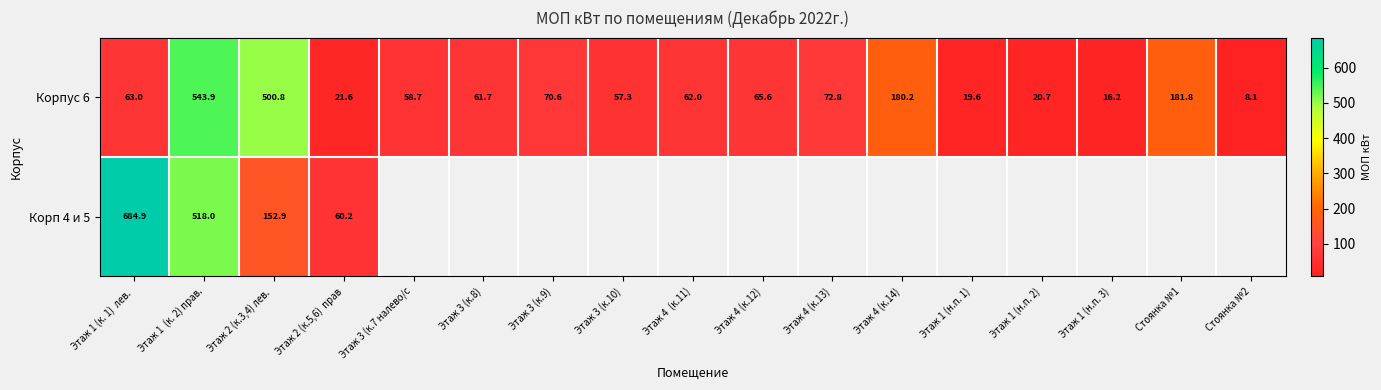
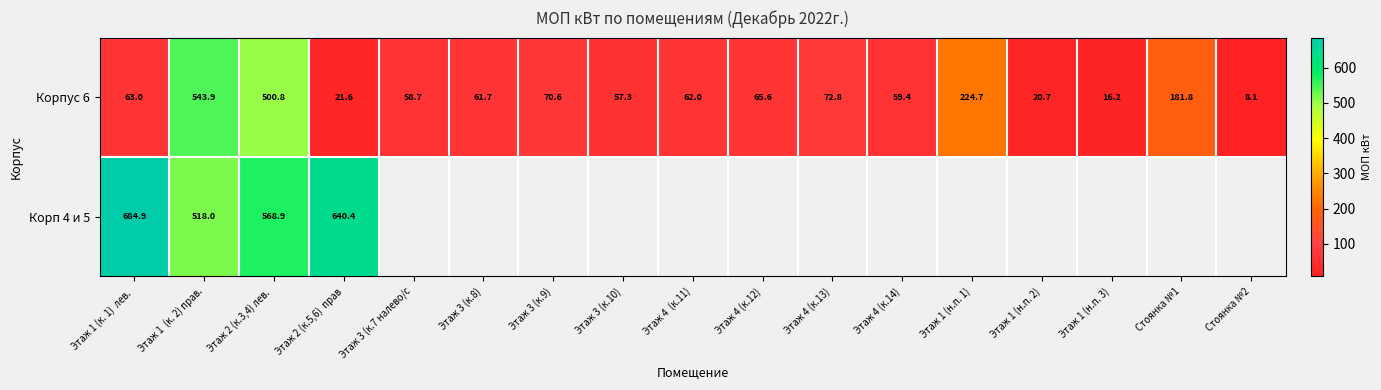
  {
    "Корпус 6": {
      "Этаж 1 (к. 1) лев.": 63.0,
      "Этаж 1 (к. 2) прав.": 543.9,
      "Этаж 2 (к.3,4) лев.": 500.8,
      "Этаж 2 (к.5,6) прав": 21.6,
      "Этаж 3 (к.7 налево/с": 58.7,
      "Этаж 3 (к.8)": 61.7,
      "Этаж 3 (к.9)": 70.6,
      "Этаж 3 (к.10)": 57.3,
      "Этаж 4 (к.11)": 62.0,
      "Этаж 4 (к.12)": 65.6,
      "Этаж 4 (к.13)": 72.8,
-     "Этаж 4 (к.14)": 180.2,
-     "Этаж 1 (н.п. 1)": 19.6,
+     "Этаж 4 (к.14)": 59.4,
+     "Этаж 1 (н.п. 1)": 224.7,
      "Этаж 1 (н.п. 2)": 20.7,
      "Этаж 1 (н.п. 3)": 16.2,
      "Стоянка №1": 181.8,
      "Стоянка №2": 8.1
    },
    "Корп 4 и 5": {
      "Этаж 1 (к. 1) лев.": 684.9,
      "Этаж 1 (к. 2) прав.": 518.0,
-     "Этаж 2 (к.3,4) лев.": 152.9,
-     "Этаж 2 (к.5,6) прав": 60.2
+     "Этаж 2 (к.3,4) лев.": 568.9,
+     "Этаж 2 (к.5,6) прав": 640.4
    }
  }
